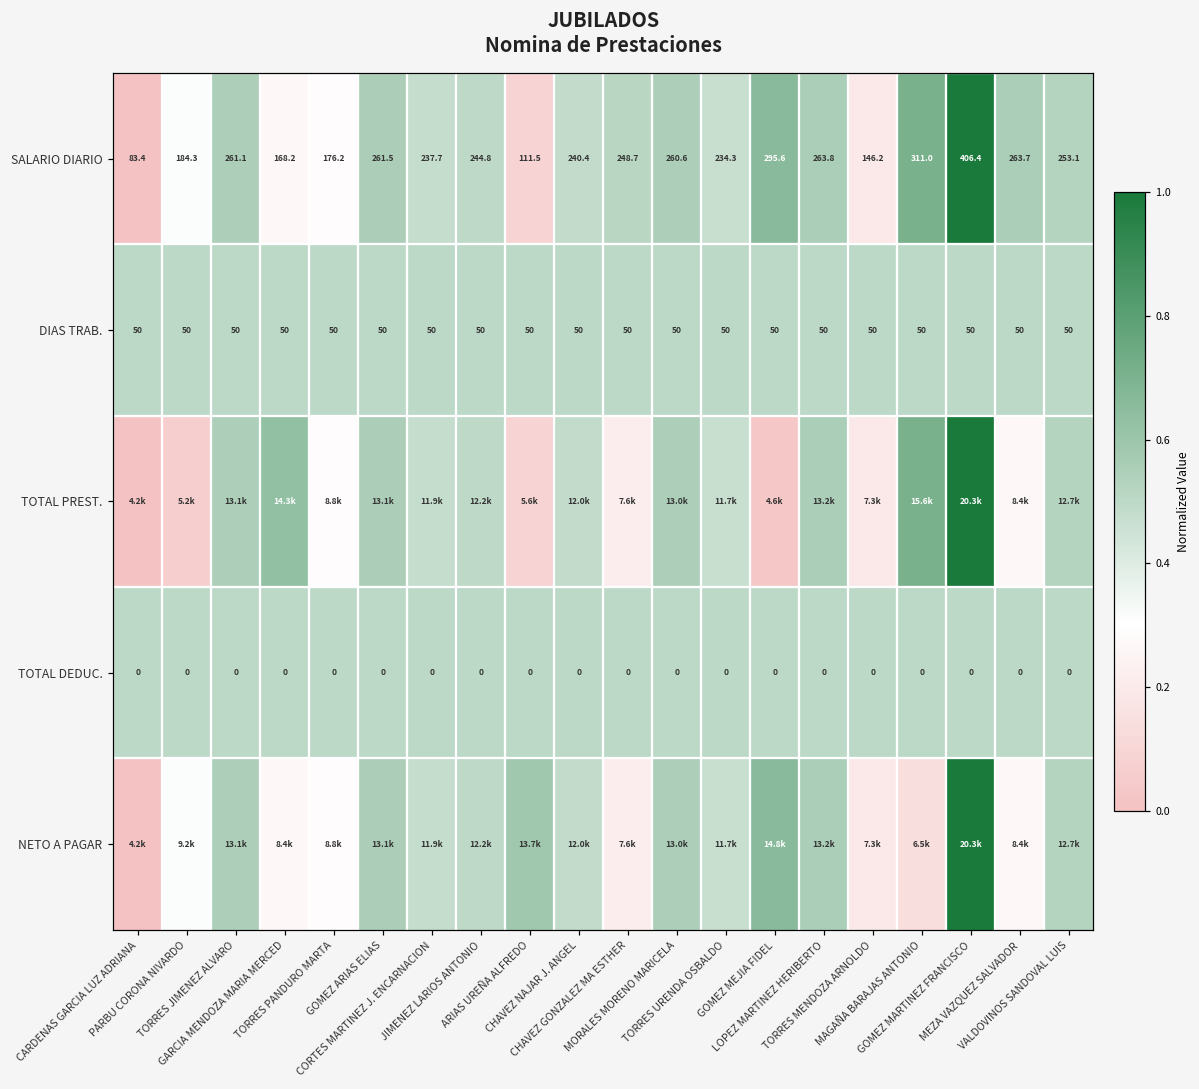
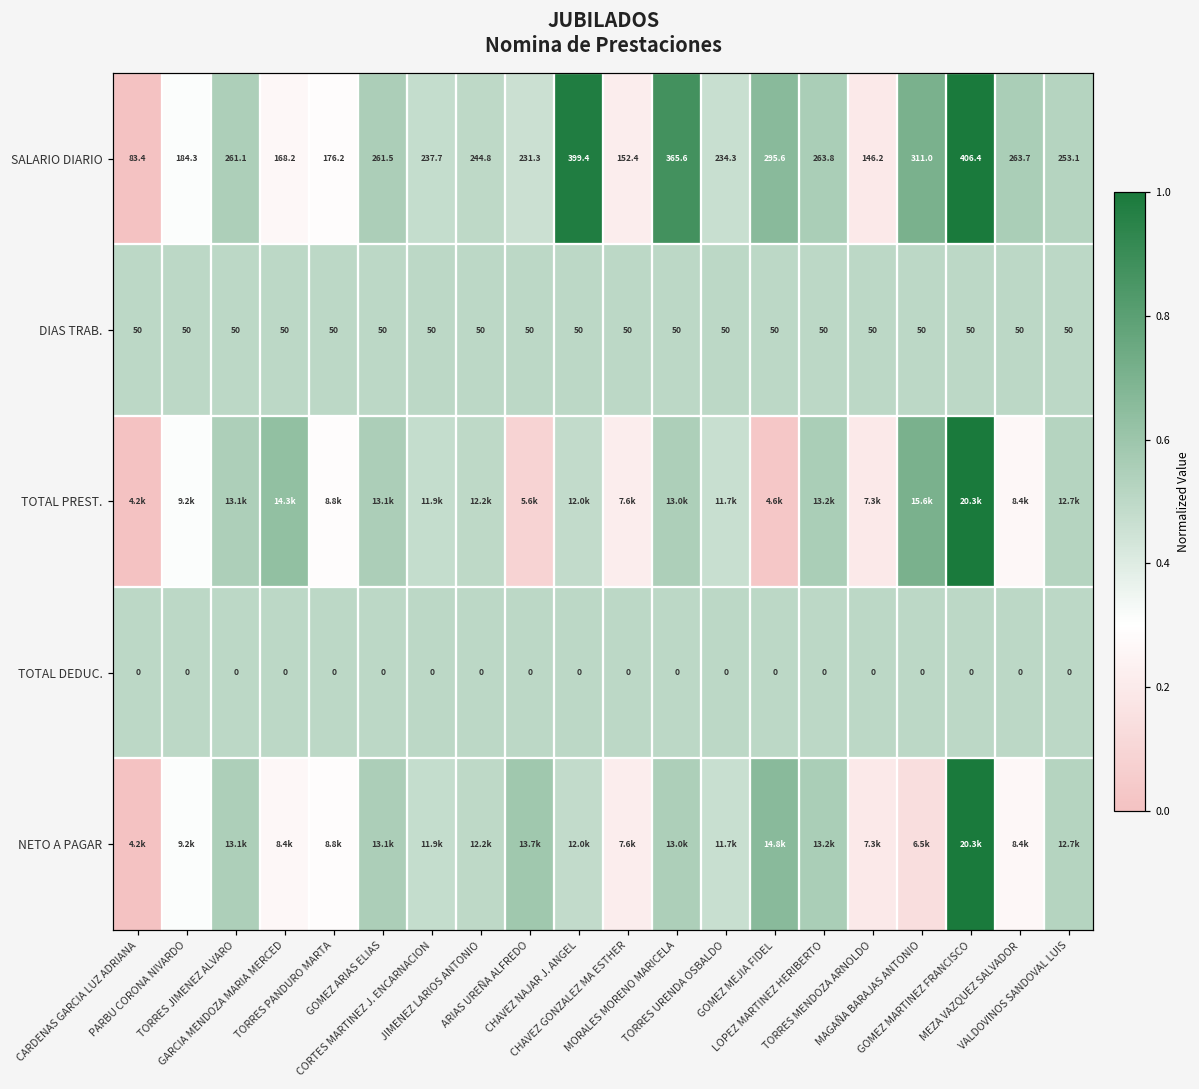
  {
    "SALARIO DIARIO": {
      "CARDENAS GARCIA LUZ ADRIANA": "83.4",
      "PARBU CORONA NIVARDO": "184.3",
      "TORRES JIMENEZ ALVARO": "261.1",
      "GARCIA MENDOZA MARIA MERCED": "168.2",
      "TORRES PANDURO MARTA": "176.2",
      "GOMEZ ARIAS ELIAS": "261.5",
      "CORTES MARTINEZ J. ENCARNACION": "237.7",
      "JIMENEZ LARIOS ANTONIO": "244.8",
-     "ARIAS UREÑA ALFREDO": "111.5",
-     "CHAVEZ NAJAR J. ANGEL": "240.4",
-     "CHAVEZ GONZALEZ MA ESTHER": "248.7",
-     "MORALES MORENO MARICELA": "260.6",
+     "ARIAS UREÑA ALFREDO": "231.3",
+     "CHAVEZ NAJAR J. ANGEL": "399.4",
+     "CHAVEZ GONZALEZ MA ESTHER": "152.4",
+     "MORALES MORENO MARICELA": "365.6",
      "TORRES URENDA OSBALDO": "234.3",
      "GOMEZ MEJIA FIDEL": "295.6",
      "LOPEZ MARTINEZ HERIBERTO": "263.8",
      "TORRES MENDOZA ARNOLDO": "146.2",
      "MAGAÑA BARAJAS ANTONIO": "311.0",
      "GOMEZ MARTINEZ FRANCISCO": "406.4",
      "MEZA VAZQUEZ SALVADOR": "263.7",
      "VALDOVINOS SANDOVAL LUIS": "253.1"
    },
    "DIAS TRAB.": {
      "CARDENAS GARCIA LUZ ADRIANA": "50",
      "PARBU CORONA NIVARDO": "50",
      "TORRES JIMENEZ ALVARO": "50",
      "GARCIA MENDOZA MARIA MERCED": "50",
      "TORRES PANDURO MARTA": "50",
      "GOMEZ ARIAS ELIAS": "50",
      "CORTES MARTINEZ J. ENCARNACION": "50",
      "JIMENEZ LARIOS ANTONIO": "50",
      "ARIAS UREÑA ALFREDO": "50",
      "CHAVEZ NAJAR J. ANGEL": "50",
      "CHAVEZ GONZALEZ MA ESTHER": "50",
      "MORALES MORENO MARICELA": "50",
      "TORRES URENDA OSBALDO": "50",
      "GOMEZ MEJIA FIDEL": "50",
      "LOPEZ MARTINEZ HERIBERTO": "50",
      "TORRES MENDOZA ARNOLDO": "50",
      "MAGAÑA BARAJAS ANTONIO": "50",
      "GOMEZ MARTINEZ FRANCISCO": "50",
      "MEZA VAZQUEZ SALVADOR": "50",
      "VALDOVINOS SANDOVAL LUIS": "50"
    },
    "TOTAL PREST.": {
      "CARDENAS GARCIA LUZ ADRIANA": "4.2k",
-     "PARBU CORONA NIVARDO": "5.2k",
+     "PARBU CORONA NIVARDO": "9.2k",
      "TORRES JIMENEZ ALVARO": "13.1k",
      "GARCIA MENDOZA MARIA MERCED": "14.3k",
      "TORRES PANDURO MARTA": "8.8k",
      "GOMEZ ARIAS ELIAS": "13.1k",
      "CORTES MARTINEZ J. ENCARNACION": "11.9k",
      "JIMENEZ LARIOS ANTONIO": "12.2k",
      "ARIAS UREÑA ALFREDO": "5.6k",
      "CHAVEZ NAJAR J. ANGEL": "12.0k",
      "CHAVEZ GONZALEZ MA ESTHER": "7.6k",
      "MORALES MORENO MARICELA": "13.0k",
      "TORRES URENDA OSBALDO": "11.7k",
      "GOMEZ MEJIA FIDEL": "4.6k",
      "LOPEZ MARTINEZ HERIBERTO": "13.2k",
      "TORRES MENDOZA ARNOLDO": "7.3k",
      "MAGAÑA BARAJAS ANTONIO": "15.6k",
      "GOMEZ MARTINEZ FRANCISCO": "20.3k",
      "MEZA VAZQUEZ SALVADOR": "8.4k",
      "VALDOVINOS SANDOVAL LUIS": "12.7k"
    },
    "TOTAL DEDUC.": {
      "CARDENAS GARCIA LUZ ADRIANA": "0",
      "PARBU CORONA NIVARDO": "0",
      "TORRES JIMENEZ ALVARO": "0",
      "GARCIA MENDOZA MARIA MERCED": "0",
      "TORRES PANDURO MARTA": "0",
      "GOMEZ ARIAS ELIAS": "0",
      "CORTES MARTINEZ J. ENCARNACION": "0",
      "JIMENEZ LARIOS ANTONIO": "0",
      "ARIAS UREÑA ALFREDO": "0",
      "CHAVEZ NAJAR J. ANGEL": "0",
      "CHAVEZ GONZALEZ MA ESTHER": "0",
      "MORALES MORENO MARICELA": "0",
      "TORRES URENDA OSBALDO": "0",
      "GOMEZ MEJIA FIDEL": "0",
      "LOPEZ MARTINEZ HERIBERTO": "0",
      "TORRES MENDOZA ARNOLDO": "0",
      "MAGAÑA BARAJAS ANTONIO": "0",
      "GOMEZ MARTINEZ FRANCISCO": "0",
      "MEZA VAZQUEZ SALVADOR": "0",
      "VALDOVINOS SANDOVAL LUIS": "0"
    },
    "NETO A PAGAR": {
      "CARDENAS GARCIA LUZ ADRIANA": "4.2k",
      "PARBU CORONA NIVARDO": "9.2k",
      "TORRES JIMENEZ ALVARO": "13.1k",
      "GARCIA MENDOZA MARIA MERCED": "8.4k",
      "TORRES PANDURO MARTA": "8.8k",
      "GOMEZ ARIAS ELIAS": "13.1k",
      "CORTES MARTINEZ J. ENCARNACION": "11.9k",
      "JIMENEZ LARIOS ANTONIO": "12.2k",
      "ARIAS UREÑA ALFREDO": "13.7k",
      "CHAVEZ NAJAR J. ANGEL": "12.0k",
      "CHAVEZ GONZALEZ MA ESTHER": "7.6k",
      "MORALES MORENO MARICELA": "13.0k",
      "TORRES URENDA OSBALDO": "11.7k",
      "GOMEZ MEJIA FIDEL": "14.8k",
      "LOPEZ MARTINEZ HERIBERTO": "13.2k",
      "TORRES MENDOZA ARNOLDO": "7.3k",
      "MAGAÑA BARAJAS ANTONIO": "6.5k",
      "GOMEZ MARTINEZ FRANCISCO": "20.3k",
      "MEZA VAZQUEZ SALVADOR": "8.4k",
      "VALDOVINOS SANDOVAL LUIS": "12.7k"
    }
  }
